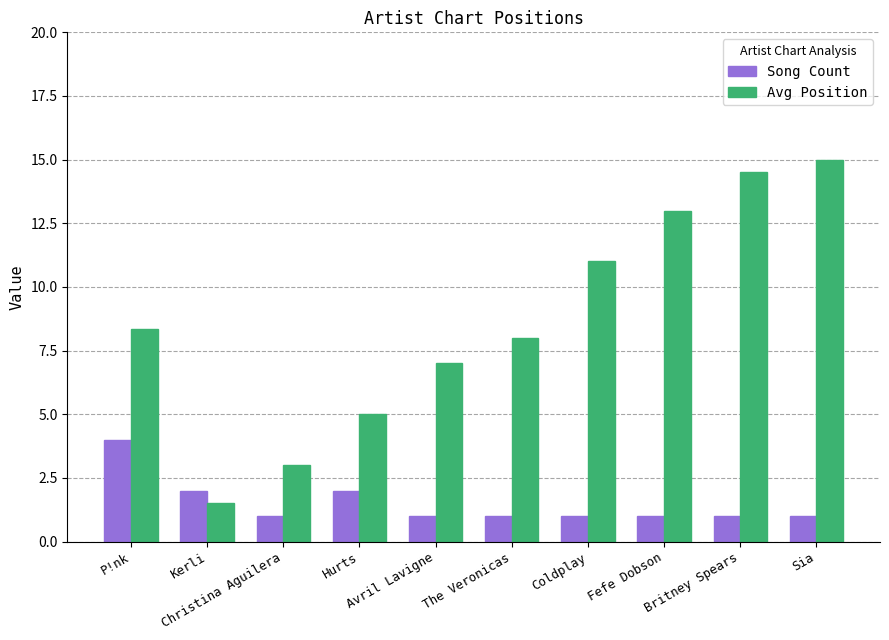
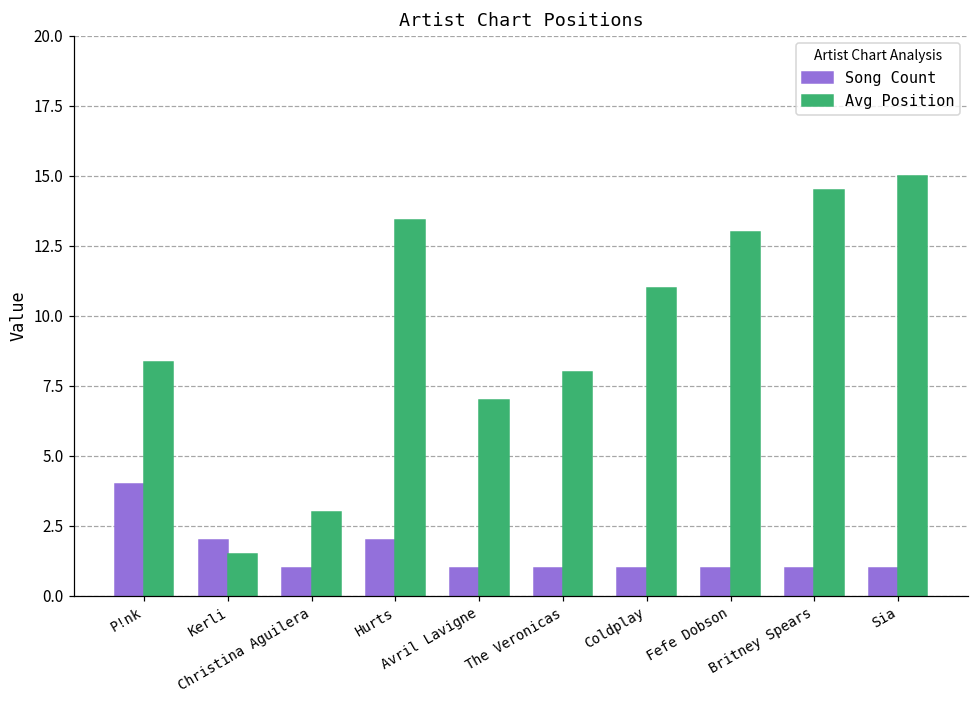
  {
    "Song Count": {
      "P!nk": 4.0,
      "Kerli": 2.0,
      "Christina Aguilera": 1.0,
      "Hurts": 2.0,
      "Avril Lavigne": 1.0,
      "The Veronicas": 1.0,
      "Coldplay": 1.0,
      "Fefe Dobson": 1.0,
      "Britney Spears": 1.0,
      "Sia": 1.0
    },
    "Avg Position": {
      "P!nk": 8.3,
      "Kerli": 1.5,
      "Christina Aguilera": 3.0,
-     "Hurts": 5.0,
+     "Hurts": 13.4,
      "Avril Lavigne": 7.0,
      "The Veronicas": 8.0,
      "Coldplay": 11.0,
      "Fefe Dobson": 13.0,
      "Britney Spears": 14.5,
      "Sia": 15.0
    }
  }
